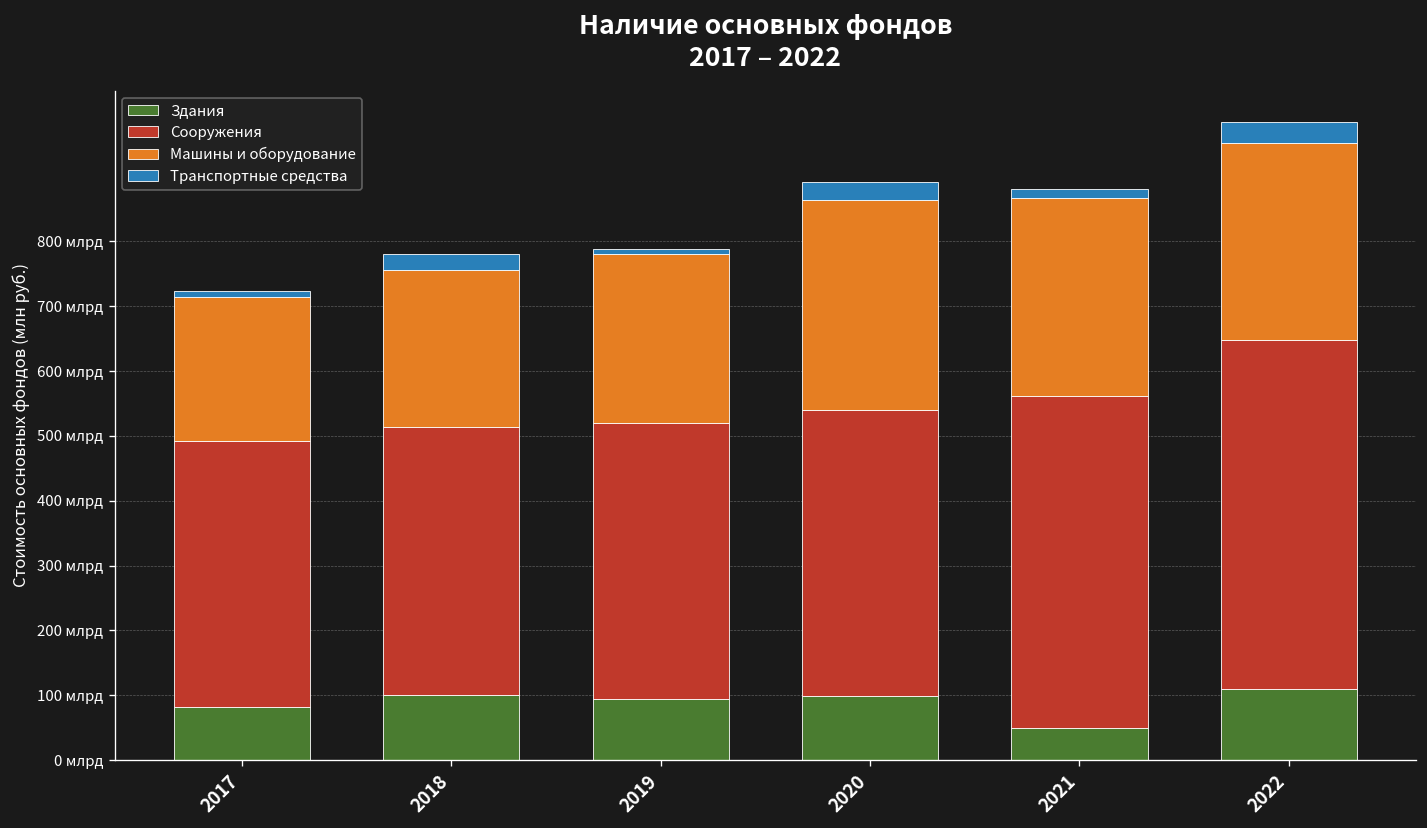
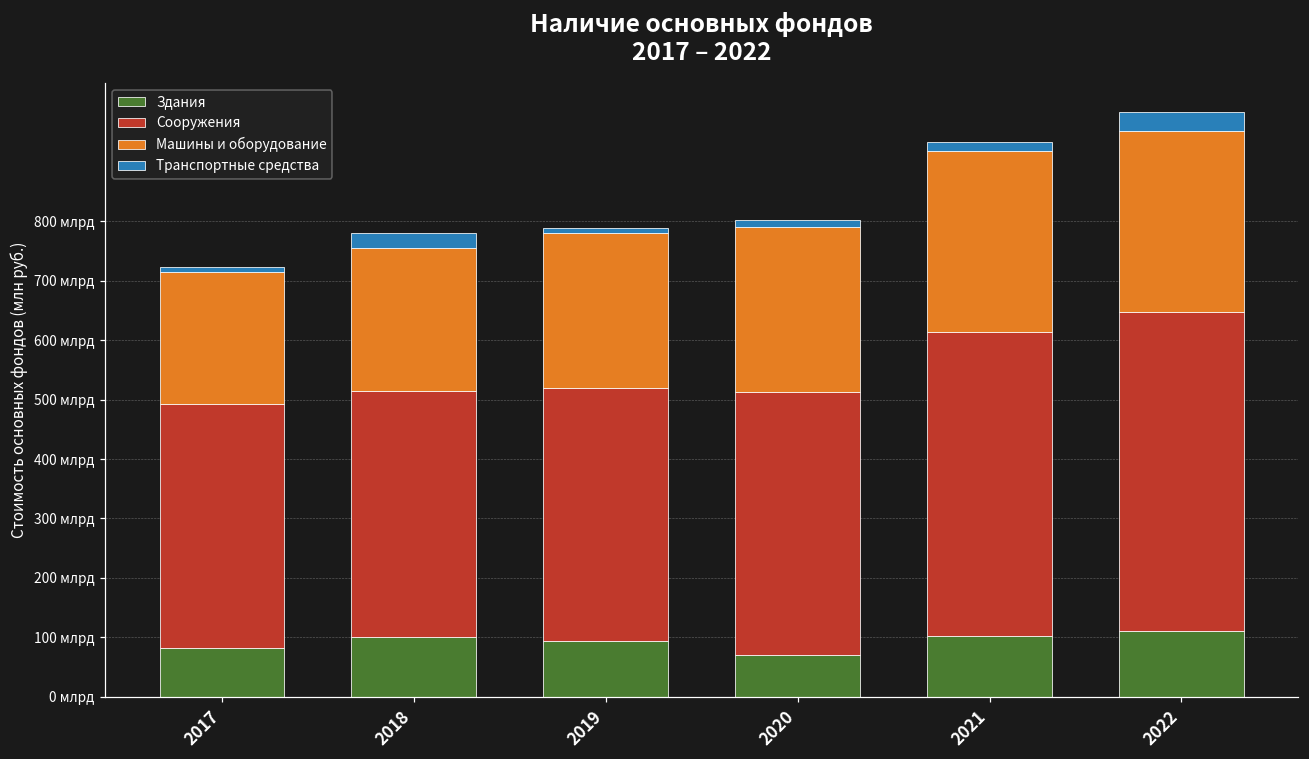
  {
    "Здания": {
      "2017": "80 млрд",
      "2018": "100 млрд",
      "2019": "90 млрд",
-     "2020": "100 млрд",
-     "2021": "50 млрд",
+     "2020": "70 млрд",
+     "2021": "100 млрд",
      "2022": "110 млрд"
    },
    "Сооружения": {
      "2017": "410 млрд",
      "2018": "410 млрд",
      "2019": "430 млрд",
      "2020": "440 млрд",
      "2021": "510 млрд",
      "2022": "540 млрд"
    },
    "Машины и оборудование": {
      "2017": "220 млрд",
      "2018": "240 млрд",
      "2019": "260 млрд",
-     "2020": "320 млрд",
+     "2020": "280 млрд",
      "2021": "310 млрд",
      "2022": "300 млрд"
    },
    "Транспортные средства": {
      "2017": "10 млрд",
      "2018": "20 млрд",
      "2019": "10 млрд",
-     "2020": "30 млрд",
+     "2020": "10 млрд",
      "2021": "10 млрд",
      "2022": "30 млрд"
    }
  }
